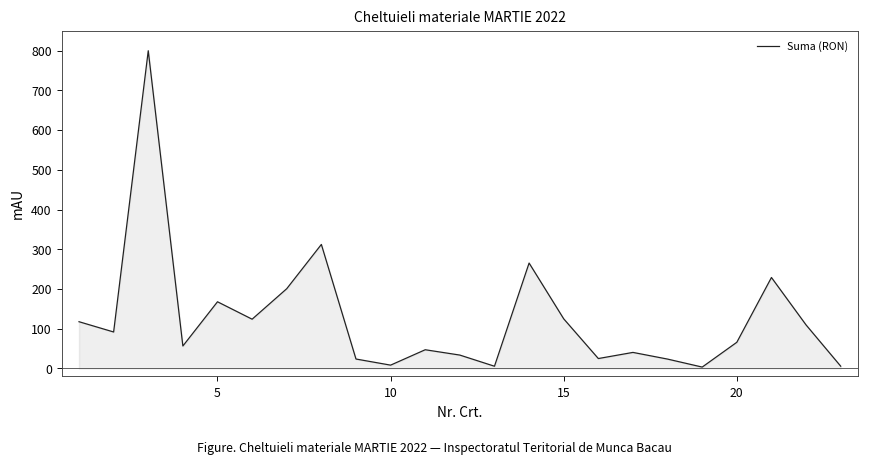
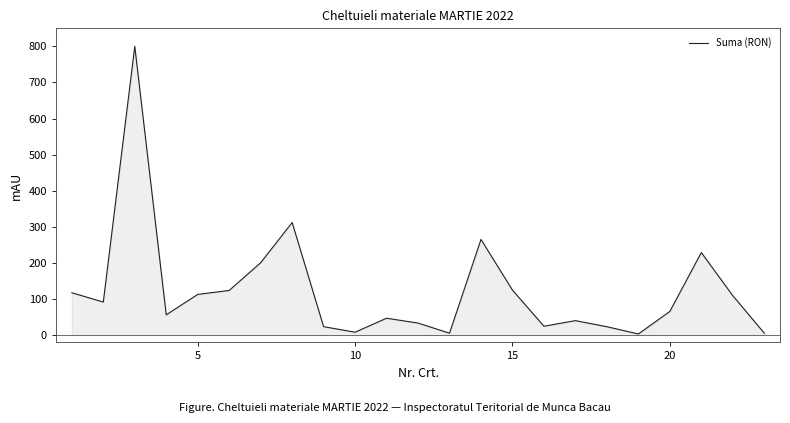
  {
-   "5": 170,
+   "5": 110,
    "10": 10,
    "15": 120,
    "20": 70
  }
